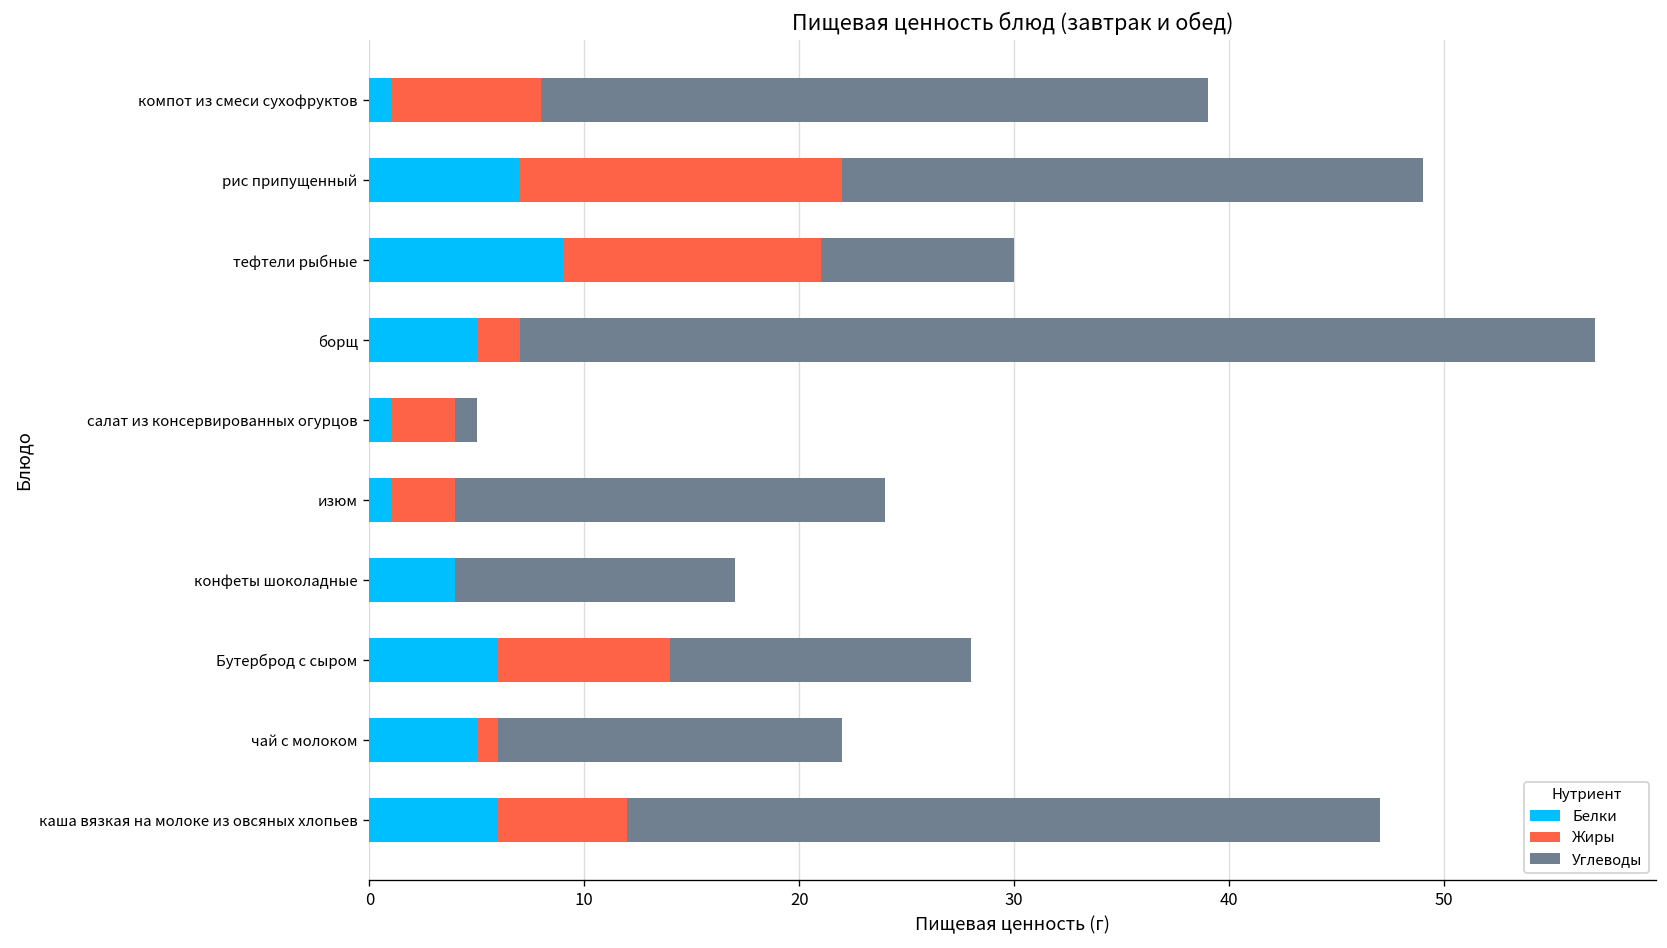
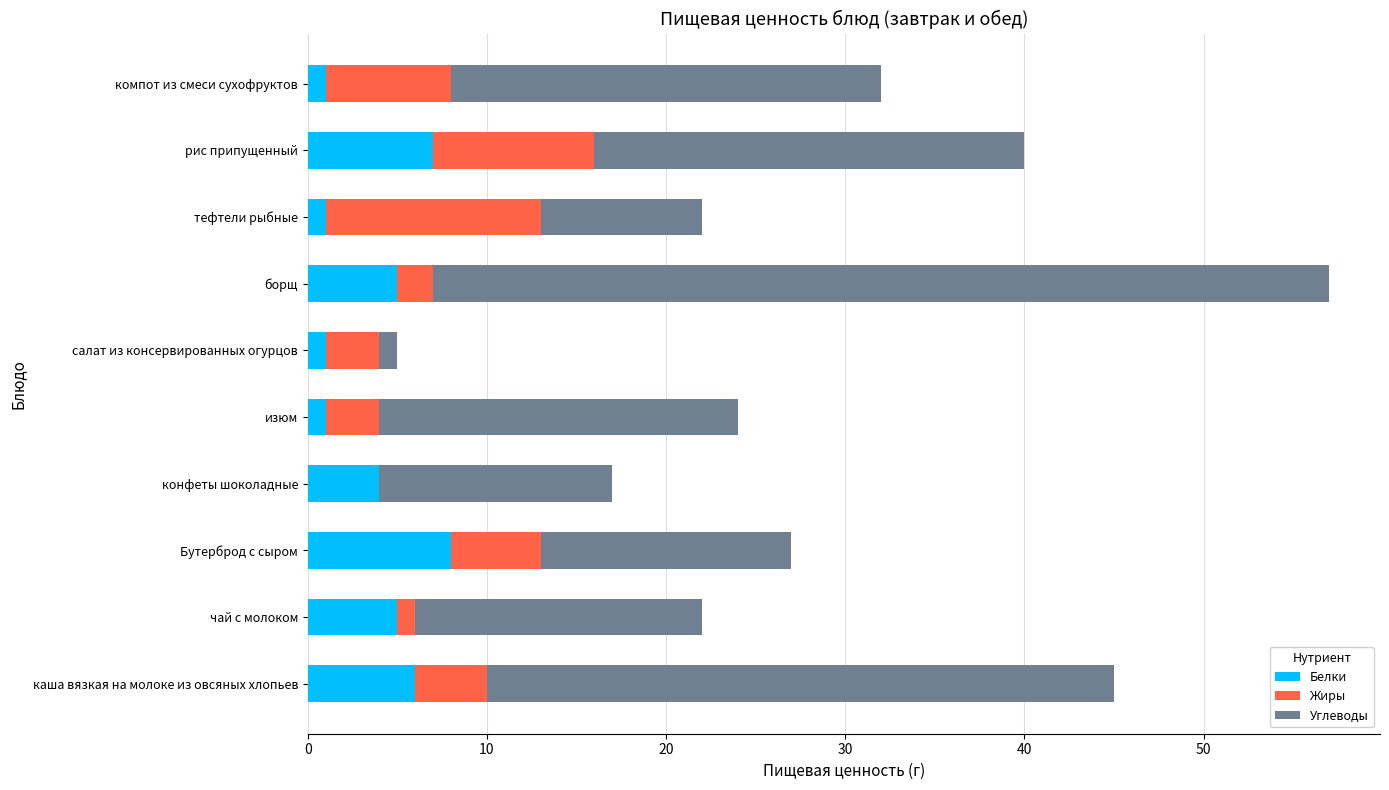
  {
    "Белки": {
      "компот из смеси сухофруктов": 1,
      "рис припущенный": 7,
-     "тефтели рыбные": 9,
+     "тефтели рыбные": 1,
      "борщ": 5,
      "салат из консервированных огурцов": 1,
      "изюм": 1,
      "конфеты шоколадные": 4,
-     "Бутерброд с сыром": 6,
+     "Бутерброд с сыром": 8,
      "чай с молоком": 5,
      "каша вязкая на молоке из овсяных хлопьев": 6
    },
    "Жиры": {
      "компот из смеси сухофруктов": 7,
-     "рис припущенный": 15,
+     "рис припущенный": 9,
      "тефтели рыбные": 12,
      "борщ": 2,
      "салат из консервированных огурцов": 3,
      "изюм": 3,
      "конфеты шоколадные": 0,
-     "Бутерброд с сыром": 8,
+     "Бутерброд с сыром": 5,
      "чай с молоком": 1,
-     "каша вязкая на молоке из овсяных хлопьев": 6
+     "каша вязкая на молоке из овсяных хлопьев": 4
    },
    "Углеводы": {
-     "компот из смеси сухофруктов": 31,
-     "рис припущенный": 27,
+     "компот из смеси сухофруктов": 24,
+     "рис припущенный": 24,
      "тефтели рыбные": 9,
      "борщ": 50,
      "салат из консервированных огурцов": 1,
      "изюм": 20,
      "конфеты шоколадные": 13,
      "Бутерброд с сыром": 14,
      "чай с молоком": 16,
      "каша вязкая на молоке из овсяных хлопьев": 35
    }
  }
